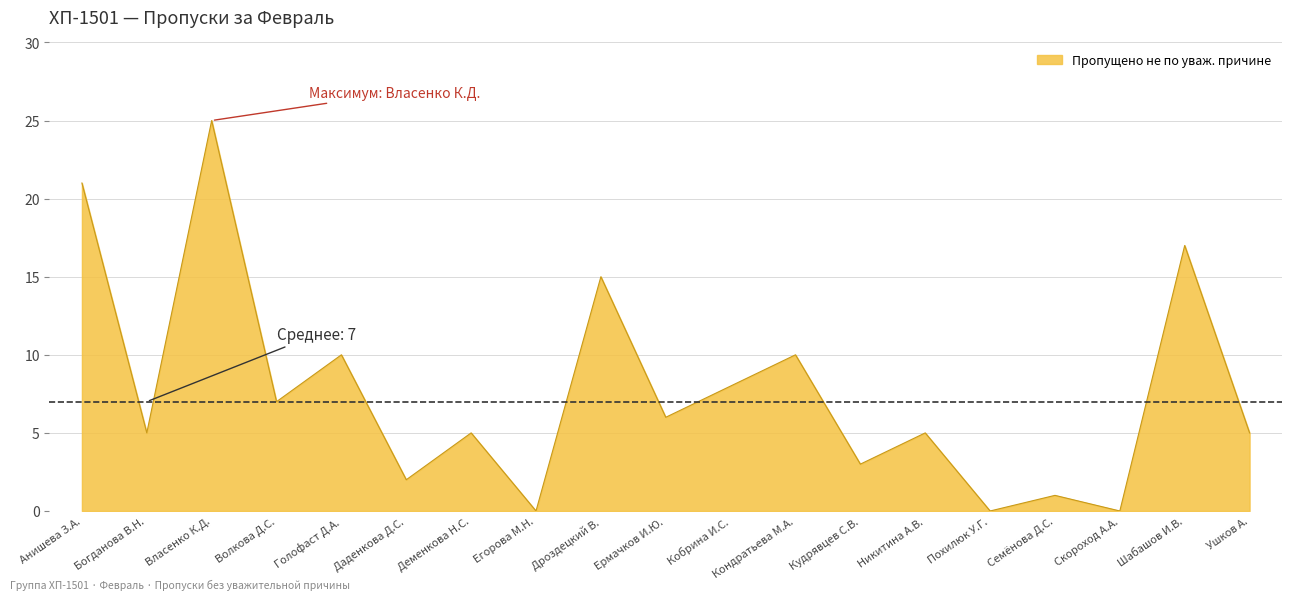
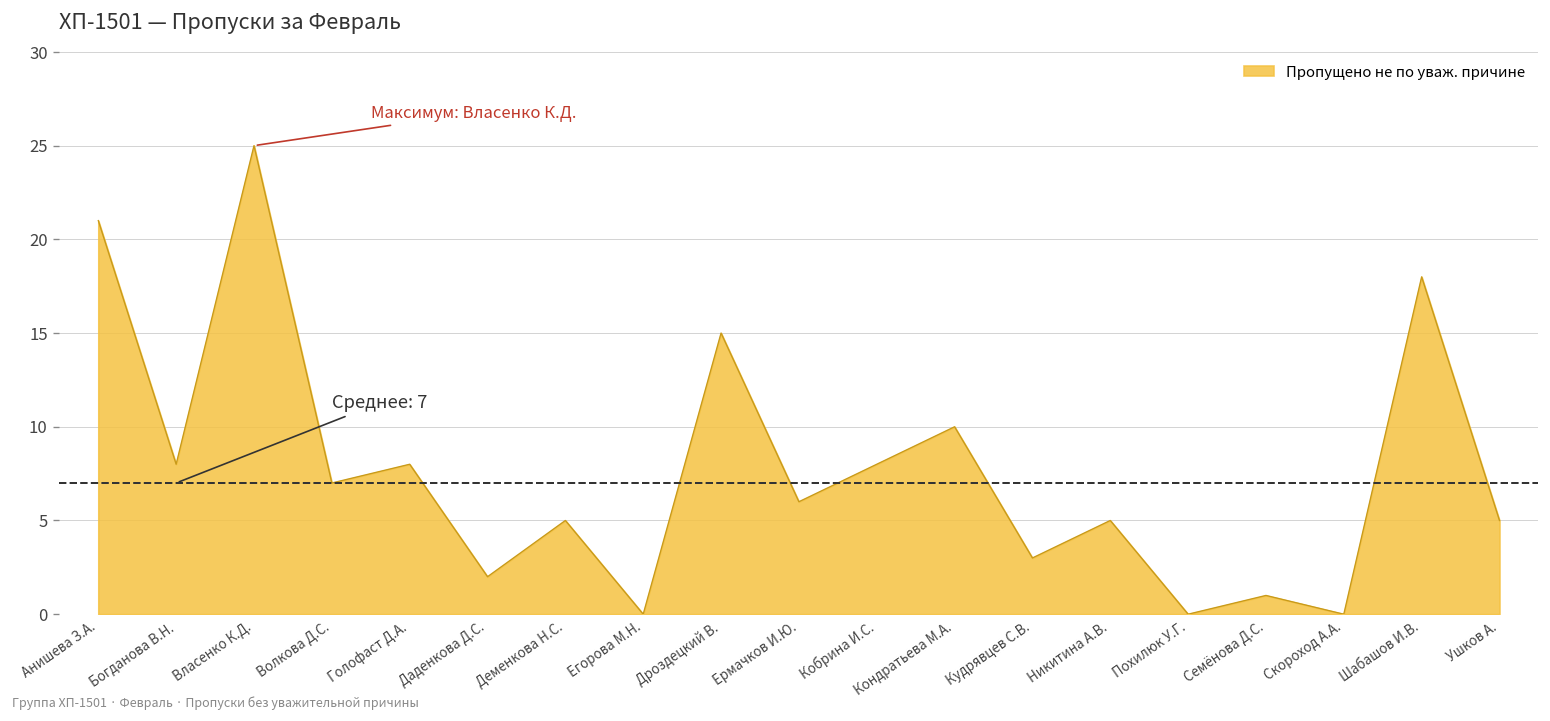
  {
    "Анишева З.А.": 21,
-   "Богданова В.Н.": 5,
+   "Богданова В.Н.": 8,
    "Власенко К.Д.": 25,
    "Волкова Д.С.": 7,
-   "Голофаст Д.А.": 10,
+   "Голофаст Д.А.": 8,
    "Даденкова Д.С.": 2,
    "Деменкова Н.С.": 5,
    "Егорова М.Н.": 0,
    "Дроздецкий В.": 15,
    "Ермачков И.Ю.": 6,
    "Кобрина И.С.": 8,
    "Кондратьева М.А.": 10,
    "Кудрявцев С.В.": 3,
    "Никитина А.В.": 5,
    "Похилюк У.Г.": 0,
    "Семёнова Д.С.": 1,
    "Скороход А.А.": 0,
-   "Шабашов И.В.": 17,
+   "Шабашов И.В.": 18,
    "Ушков А.": 5
  }
